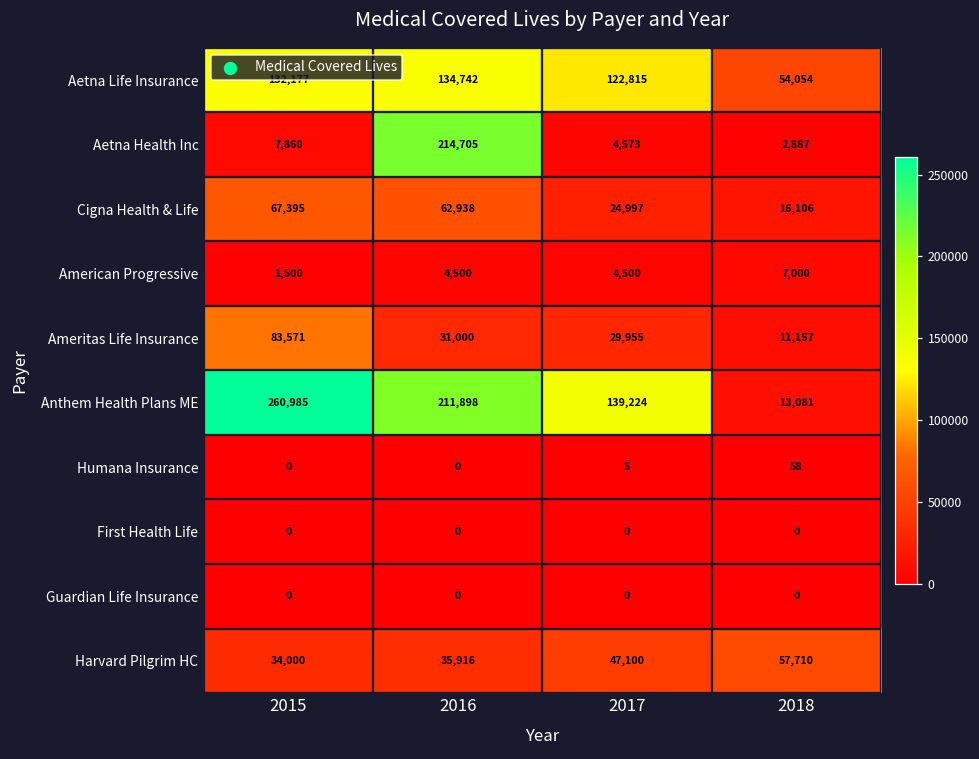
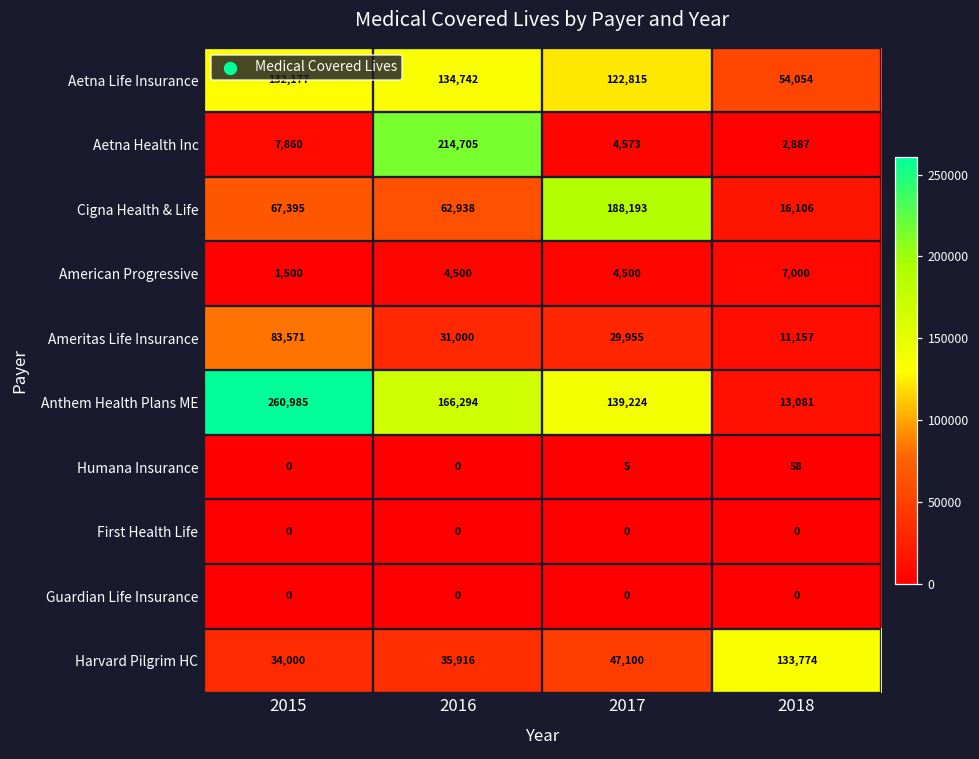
  {
    "Aetna Life Insurance": {
      "2016": "134,742",
      "2017": "122,815",
      "2018": "54,054"
    },
    "Aetna Health Inc": {
      "2015": "7,860",
      "2016": "214,705",
      "2017": "4,573",
      "2018": "2,887"
    },
    "Cigna Health & Life": {
      "2015": "67,395",
      "2016": "62,938",
-     "2017": "24,997",
+     "2017": "188,193",
      "2018": "16,106"
    },
    "American Progressive": {
      "2015": "1,500",
      "2016": "4,500",
      "2017": "4,500",
      "2018": "7,000"
    },
    "Ameritas Life Insurance": {
      "2015": "83,571",
      "2016": "31,000",
      "2017": "29,955",
      "2018": "11,157"
    },
    "Anthem Health Plans ME": {
      "2015": "260,985",
-     "2016": "211,898",
+     "2016": "166,294",
      "2017": "139,224",
      "2018": "13,081"
    },
    "Humana Insurance": {
      "2015": "0",
      "2016": "0",
      "2017": "5",
      "2018": "58"
    },
    "First Health Life": {
      "2015": "0",
      "2016": "0",
      "2017": "0",
      "2018": "0"
    },
    "Guardian Life Insurance": {
      "2015": "0",
      "2016": "0",
      "2017": "0",
      "2018": "0"
    },
    "Harvard Pilgrim HC": {
      "2015": "34,000",
      "2016": "35,916",
      "2017": "47,100",
-     "2018": "57,710"
+     "2018": "133,774"
    }
  }
